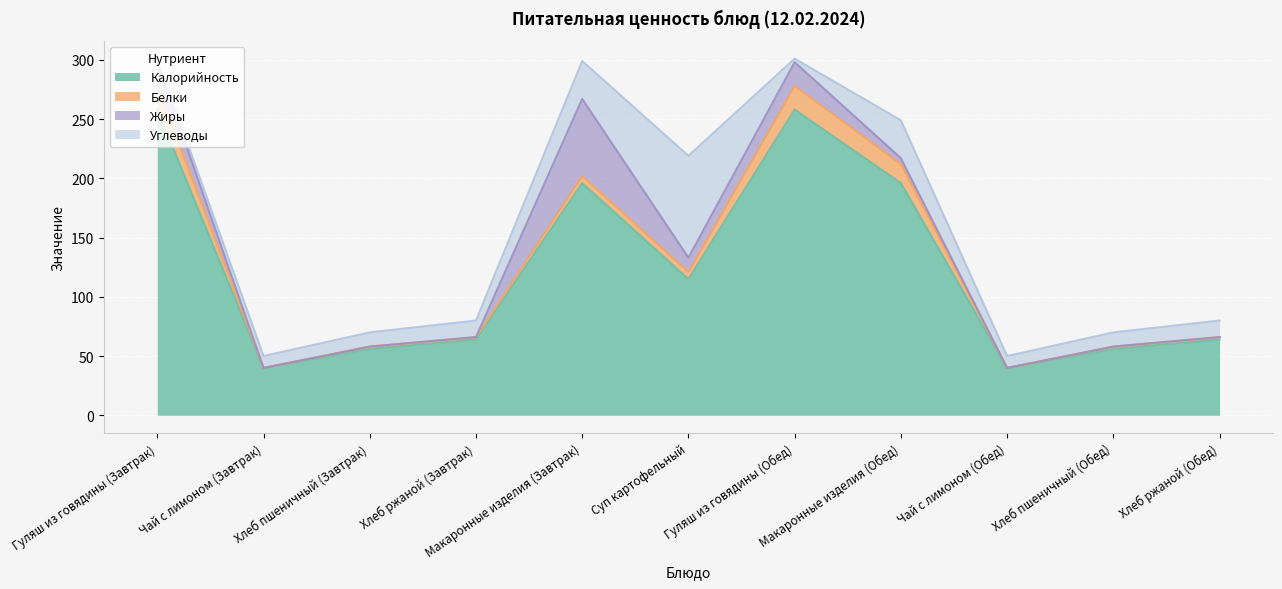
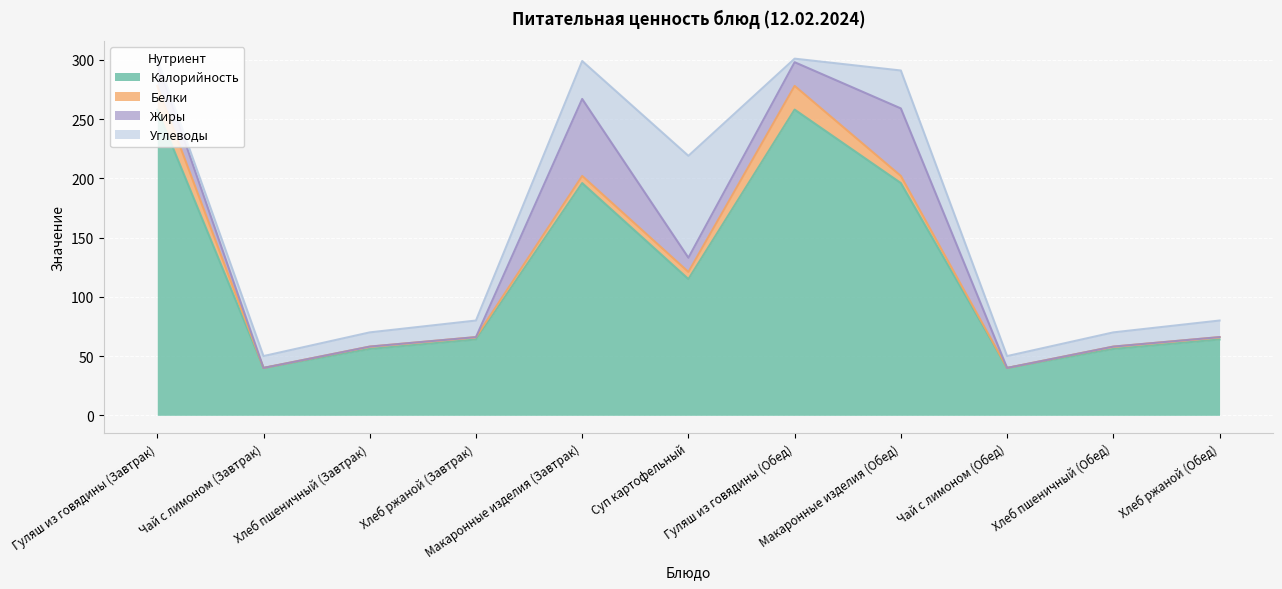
  {
    "Калорийность": {
      "Макаронные изделия (Завтрак)": 196,
      "Суп картофельный": 115,
      "Гуляш из говядины (Обед)": 258,
      "Макаронные изделия (Обед)": 196
    },
    "Белки": {
      "Макаронные изделия (Завтрак)": 6,
      "Суп картофельный": 6,
      "Гуляш из говядины (Обед)": 20,
-     "Макаронные изделия (Обед)": 16
+     "Макаронные изделия (Обед)": 6
    },
    "Жиры": {
      "Макаронные изделия (Завтрак)": 65,
      "Суп картофельный": 12,
      "Гуляш из говядины (Обед)": 20,
-     "Макаронные изделия (Обед)": 5
+     "Макаронные изделия (Обед)": 57
    },
    "Углеводы": {
      "Чай с лимоном (Завтрак)": 10,
      "Хлеб пшеничный (Завтрак)": 12,
      "Хлеб ржаной (Завтрак)": 14,
      "Макаронные изделия (Завтрак)": 32,
      "Суп картофельный": 86,
      "Гуляш из говядины (Обед)": 3,
      "Макаронные изделия (Обед)": 32,
      "Чай с лимоном (Обед)": 10,
      "Хлеб пшеничный (Обед)": 12,
      "Хлеб ржаной (Обед)": 14
    }
  }
